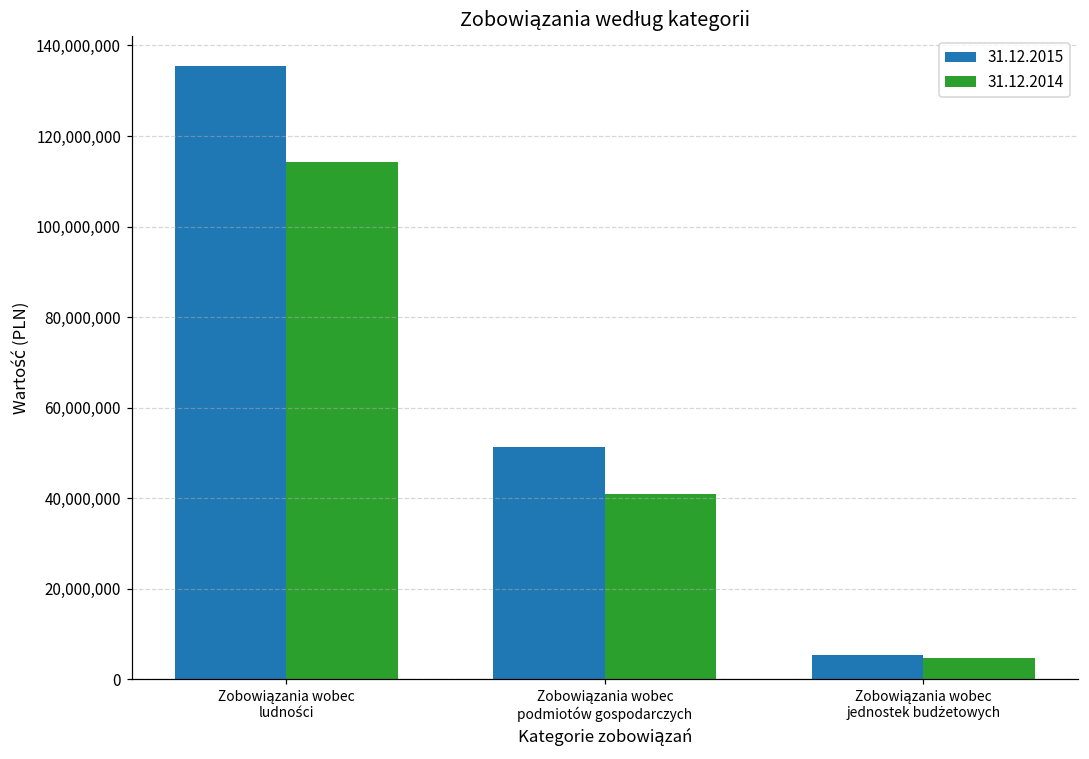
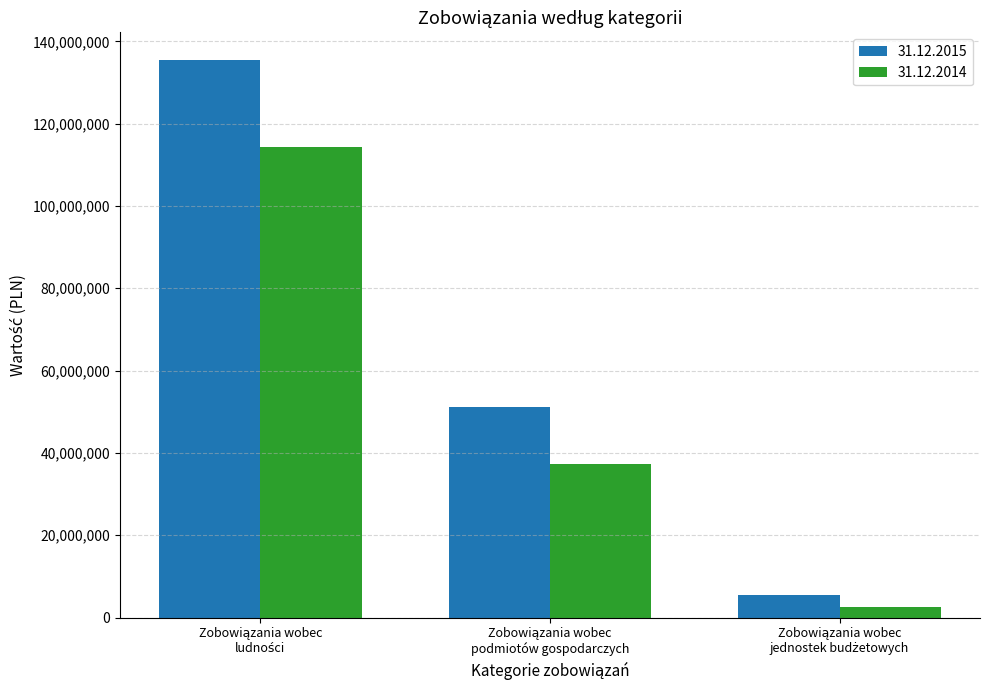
  {
    "31.12.2015": {
      "Zobowiązania wobec ludności": "135,000,000",
      "Zobowiązania wobec podmiotów gospodarczych": "51,000,000",
      "Zobowiązania wobec jednostek budżetowych": "5,000,000"
    },
    "31.12.2014": {
      "Zobowiązania wobec ludności": "114,000,000",
-     "Zobowiązania wobec podmiotów gospodarczych": "41,000,000",
-     "Zobowiązania wobec jednostek budżetowych": "5,000,000"
+     "Zobowiązania wobec podmiotów gospodarczych": "37,000,000",
+     "Zobowiązania wobec jednostek budżetowych": "2,000,000"
    }
  }
